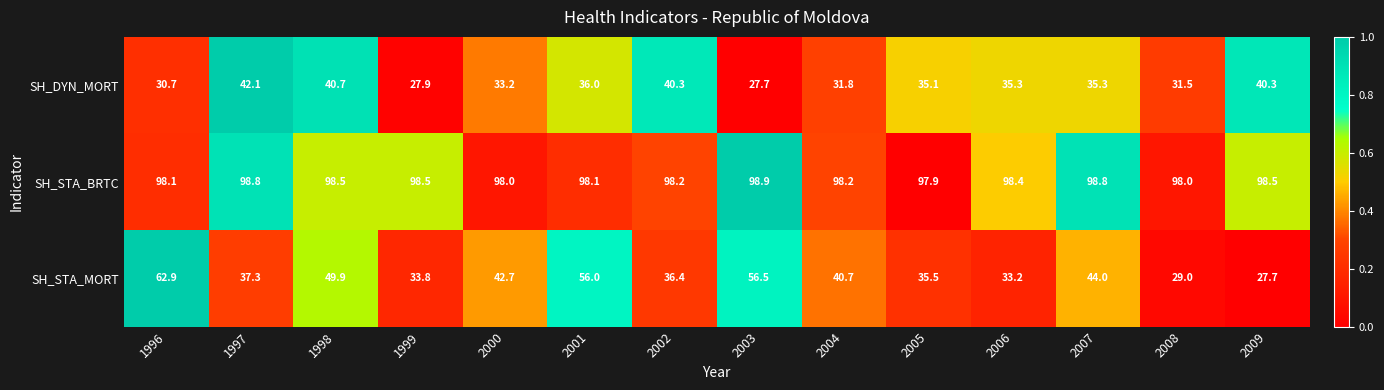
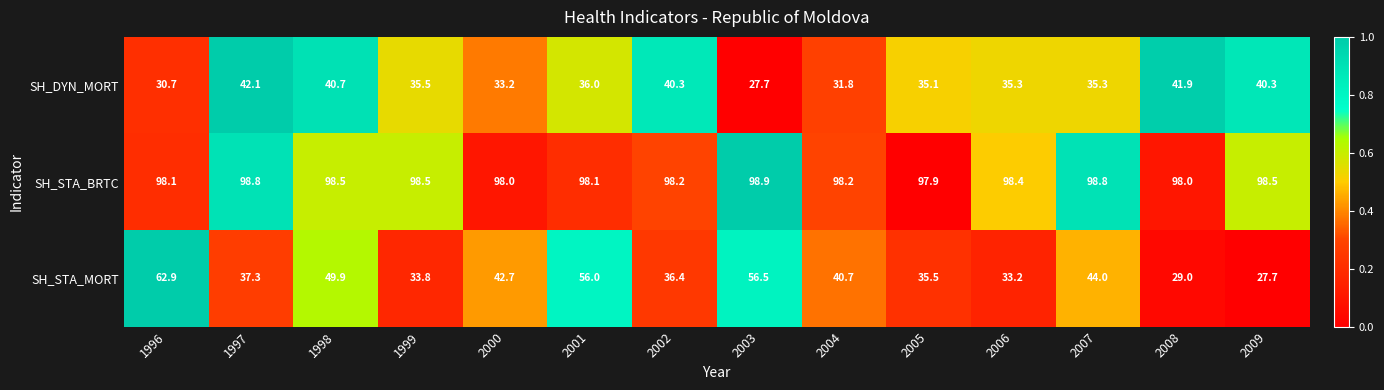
  {
    "SH_DYN_MORT": {
      "1996": 30.7,
      "1997": 42.1,
      "1998": 40.7,
-     "1999": 27.9,
+     "1999": 35.5,
      "2000": 33.2,
      "2001": 36.0,
      "2002": 40.3,
      "2003": 27.7,
      "2004": 31.8,
      "2005": 35.1,
      "2006": 35.3,
      "2007": 35.3,
-     "2008": 31.5,
+     "2008": 41.9,
      "2009": 40.3
    },
    "SH_STA_BRTC": {
      "1996": 98.1,
      "1997": 98.8,
      "1998": 98.5,
      "1999": 98.5,
      "2000": 98.0,
      "2001": 98.1,
      "2002": 98.2,
      "2003": 98.9,
      "2004": 98.2,
      "2005": 97.9,
      "2006": 98.4,
      "2007": 98.8,
      "2008": 98.0,
      "2009": 98.5
    },
    "SH_STA_MORT": {
      "1996": 62.9,
      "1997": 37.3,
      "1998": 49.9,
      "1999": 33.8,
      "2000": 42.7,
      "2001": 56.0,
      "2002": 36.4,
      "2003": 56.5,
      "2004": 40.7,
      "2005": 35.5,
      "2006": 33.2,
      "2007": 44.0,
      "2008": 29.0,
      "2009": 27.7
    }
  }
